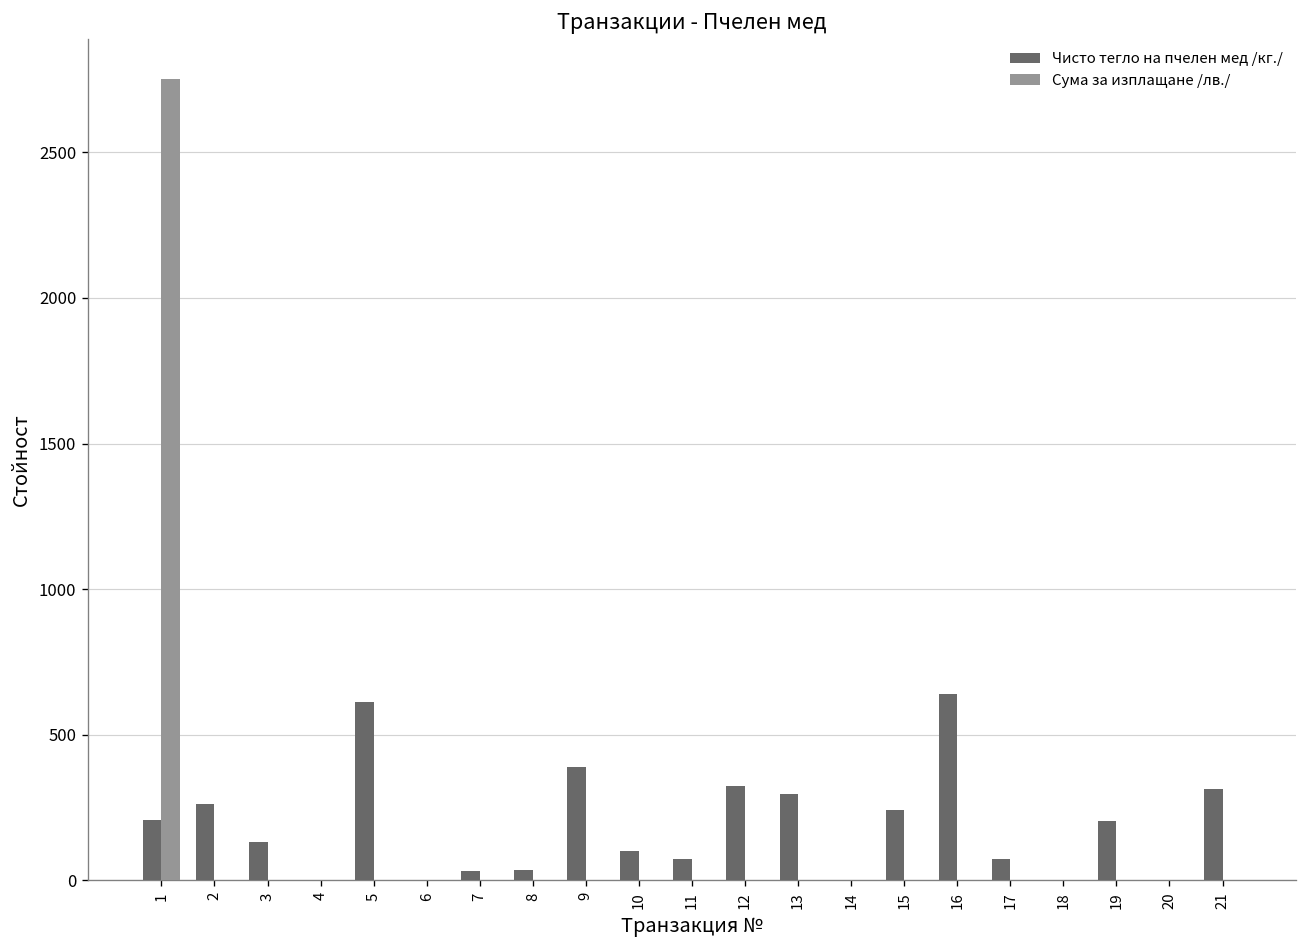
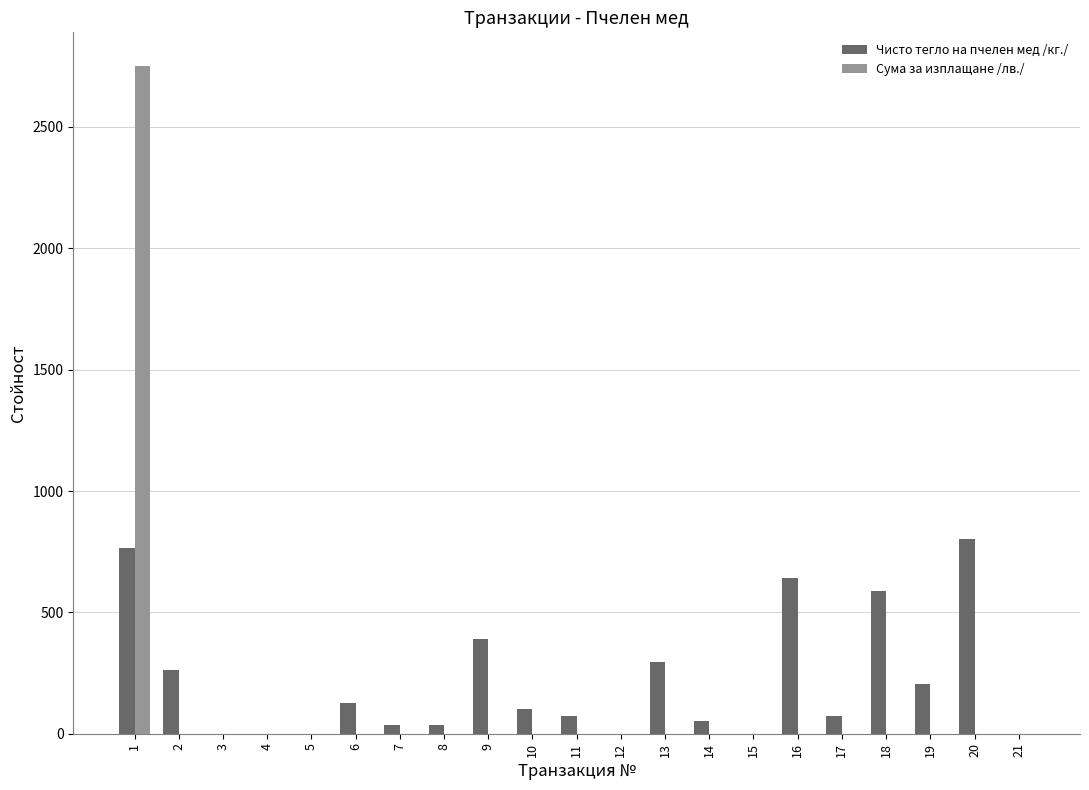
  {
    "Чисто тегло на пчелен мед /кг./": {
-     "1": 210,
+     "1": 760,
      "2": 260,
-     "3": 130,
+     "3": 0,
      "4": 0,
-     "5": 610,
-     "6": 0,
+     "5": 0,
+     "6": 130,
      "7": 30,
      "8": 40,
      "9": 390,
      "10": 100,
      "11": 70,
-     "12": 330,
+     "12": 0,
      "13": 300,
-     "14": 0,
-     "15": 240,
+     "14": 50,
+     "15": 0,
      "16": 640,
      "17": 70,
-     "18": 0,
+     "18": 590,
      "19": 200,
-     "20": 0,
-     "21": 320
+     "20": 800,
+     "21": 0
    },
    "Сума за изплащане /лв./": {
      "1": 2750,
      "2": 0,
      "3": 0,
      "4": 0,
      "5": 0,
      "6": 0,
      "7": 0,
      "8": 0,
      "9": 0,
      "10": 0,
      "11": 0,
      "12": 0,
      "13": 0,
      "14": 0,
      "15": 0,
      "16": 0,
      "17": 0,
      "18": 0,
      "19": 0,
      "20": 0,
      "21": 0
    }
  }
